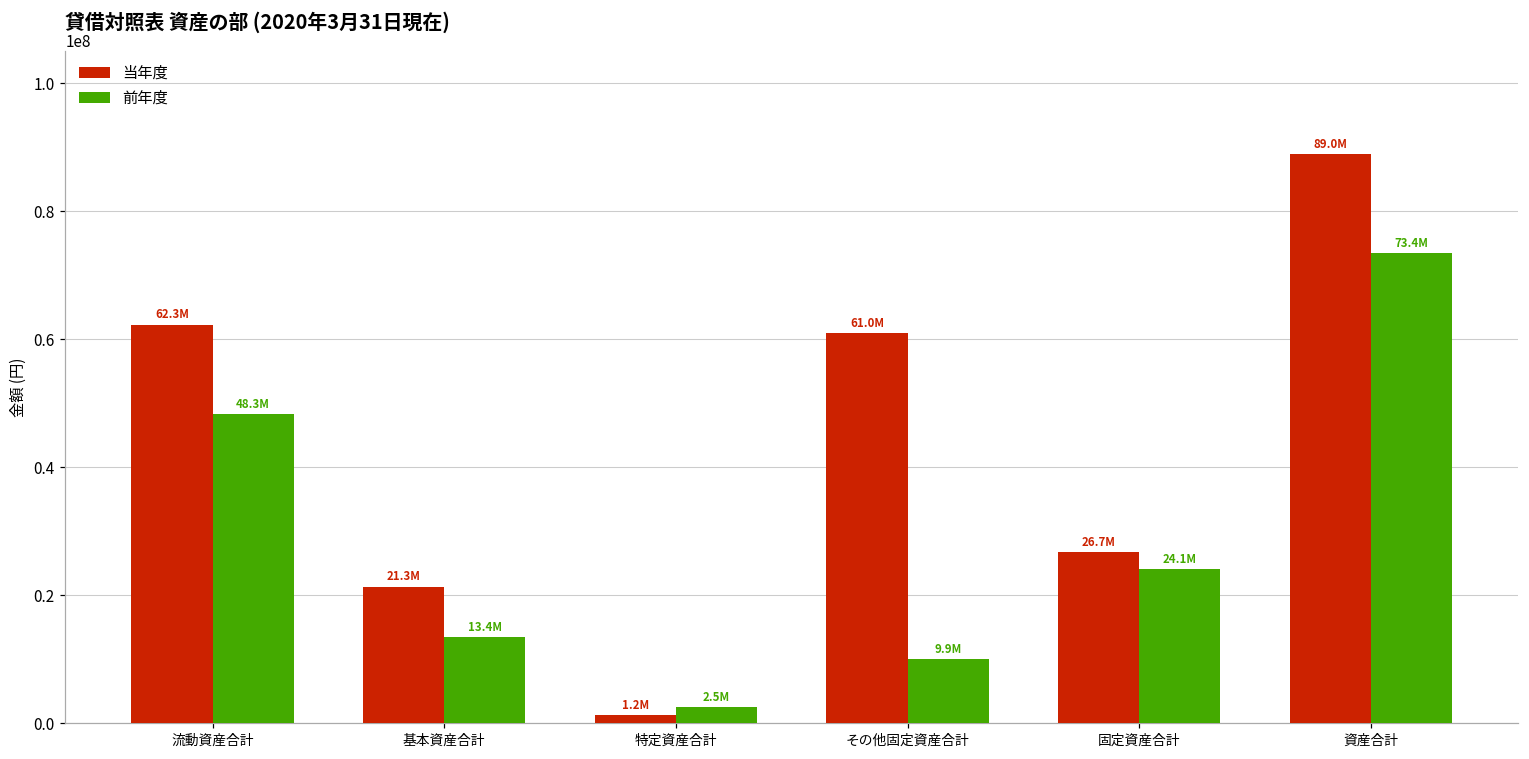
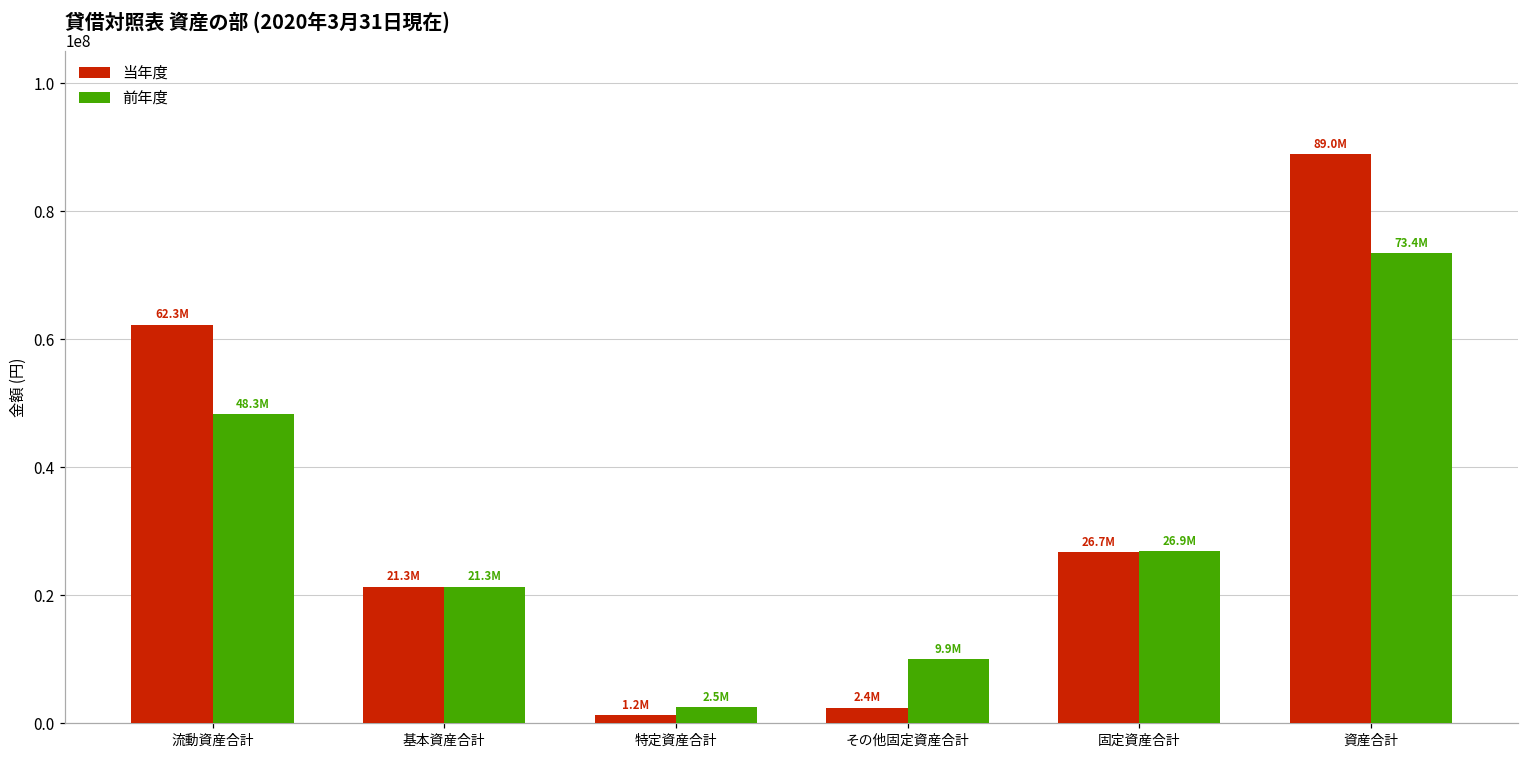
  {
    "当年度": {
      "流動資産合計": "62.3M",
      "基本資産合計": "21.3M",
      "特定資産合計": "1.2M",
-     "その他固定資産合計": "61.0M",
+     "その他固定資産合計": "2.4M",
      "固定資産合計": "26.7M",
      "資産合計": "89.0M"
    },
    "前年度": {
      "流動資産合計": "48.3M",
-     "基本資産合計": "13.4M",
+     "基本資産合計": "21.3M",
      "特定資産合計": "2.5M",
      "その他固定資産合計": "9.9M",
-     "固定資産合計": "24.1M",
+     "固定資産合計": "26.9M",
      "資産合計": "73.4M"
    }
  }
